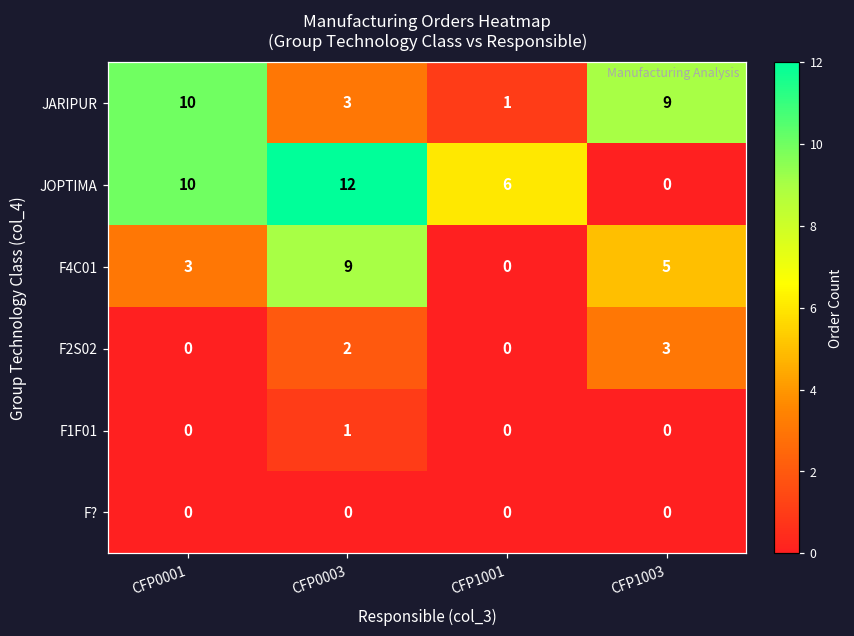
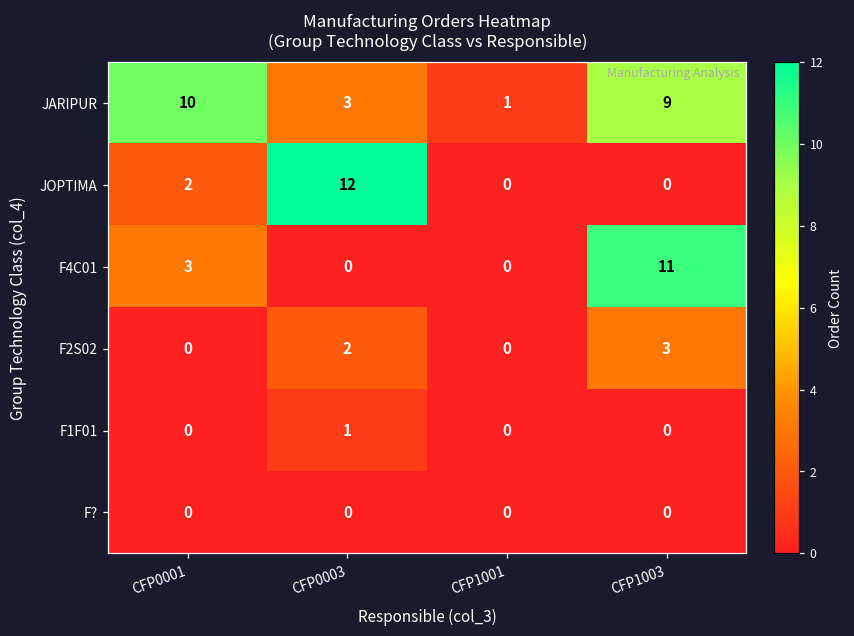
  {
    "JARIPUR": {
      "CFP0001": 10,
      "CFP0003": 3,
      "CFP1001": 1
    },
    "JOPTIMA": {
-     "CFP0001": 10,
+     "CFP0001": 2,
      "CFP0003": 12,
-     "CFP1001": 6,
+     "CFP1001": 0,
      "CFP1003": 0
    },
    "F4C01": {
      "CFP0001": 3,
-     "CFP0003": 9,
+     "CFP0003": 0,
      "CFP1001": 0,
-     "CFP1003": 5
+     "CFP1003": 11
    },
    "F2S02": {
      "CFP0001": 0,
      "CFP0003": 2,
      "CFP1001": 0,
      "CFP1003": 3
    },
    "F1F01": {
      "CFP0001": 0,
      "CFP0003": 1,
      "CFP1001": 0,
      "CFP1003": 0
    },
    "F?": {
      "CFP0001": 0,
      "CFP0003": 0,
      "CFP1001": 0,
      "CFP1003": 0
    }
  }
